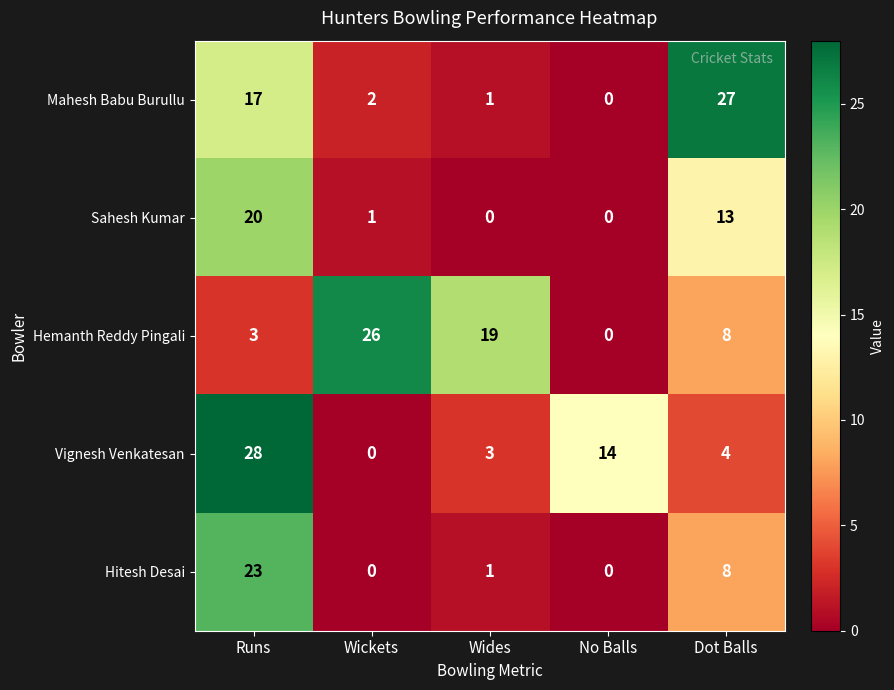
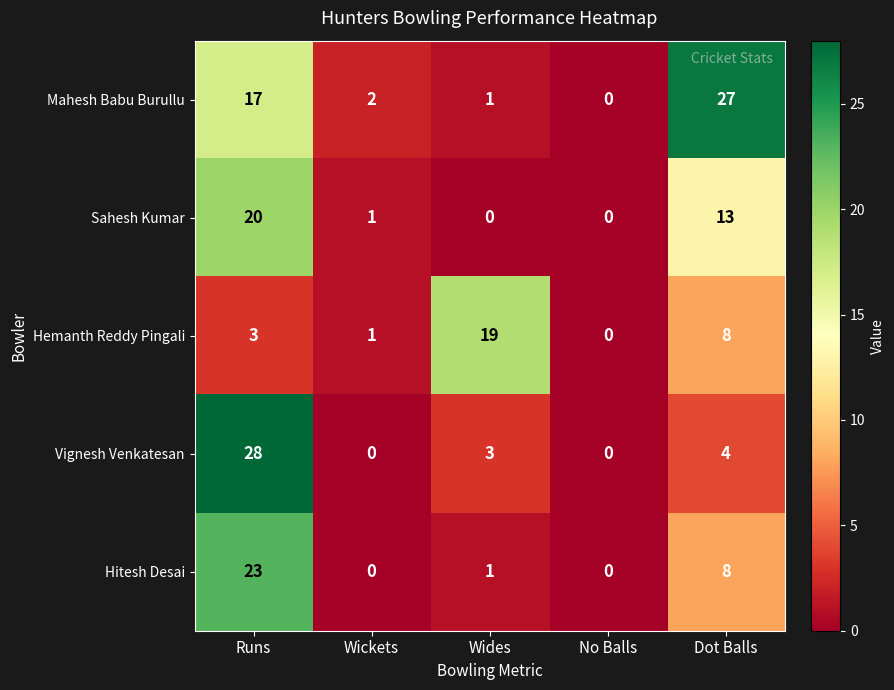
  {
    "Mahesh Babu Burullu": {
      "Runs": 17,
      "Wickets": 2,
      "Wides": 1,
      "No Balls": 0
    },
    "Sahesh Kumar": {
      "Runs": 20,
      "Wickets": 1,
      "Wides": 0,
      "No Balls": 0,
      "Dot Balls": 13
    },
    "Hemanth Reddy Pingali": {
      "Runs": 3,
-     "Wickets": 26,
+     "Wickets": 1,
      "Wides": 19,
      "No Balls": 0,
      "Dot Balls": 8
    },
    "Vignesh Venkatesan": {
      "Runs": 28,
      "Wickets": 0,
      "Wides": 3,
-     "No Balls": 14,
+     "No Balls": 0,
      "Dot Balls": 4
    },
    "Hitesh Desai": {
      "Runs": 23,
      "Wickets": 0,
      "Wides": 1,
      "No Balls": 0,
      "Dot Balls": 8
    }
  }
